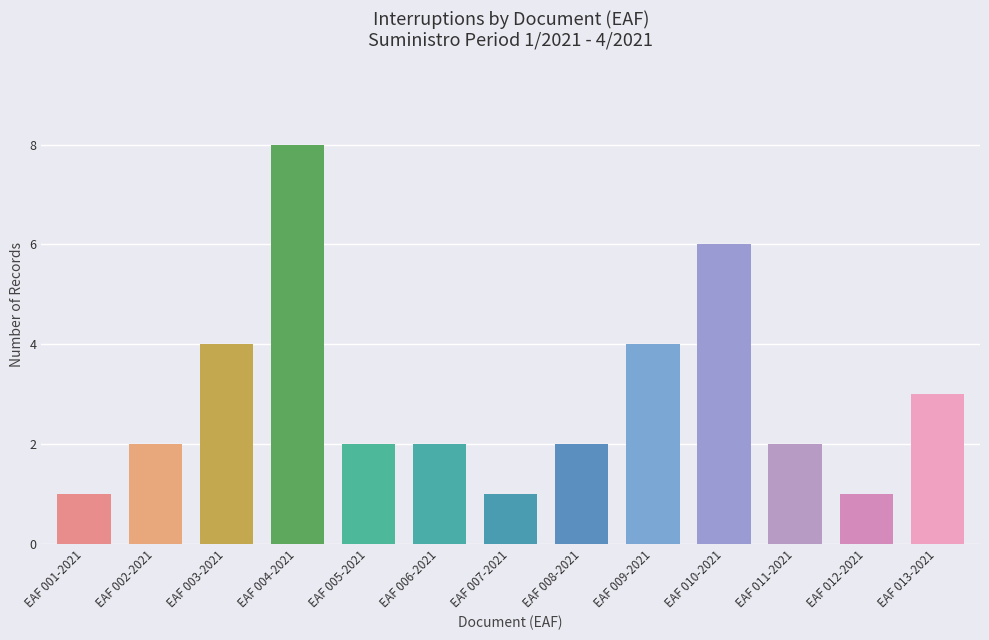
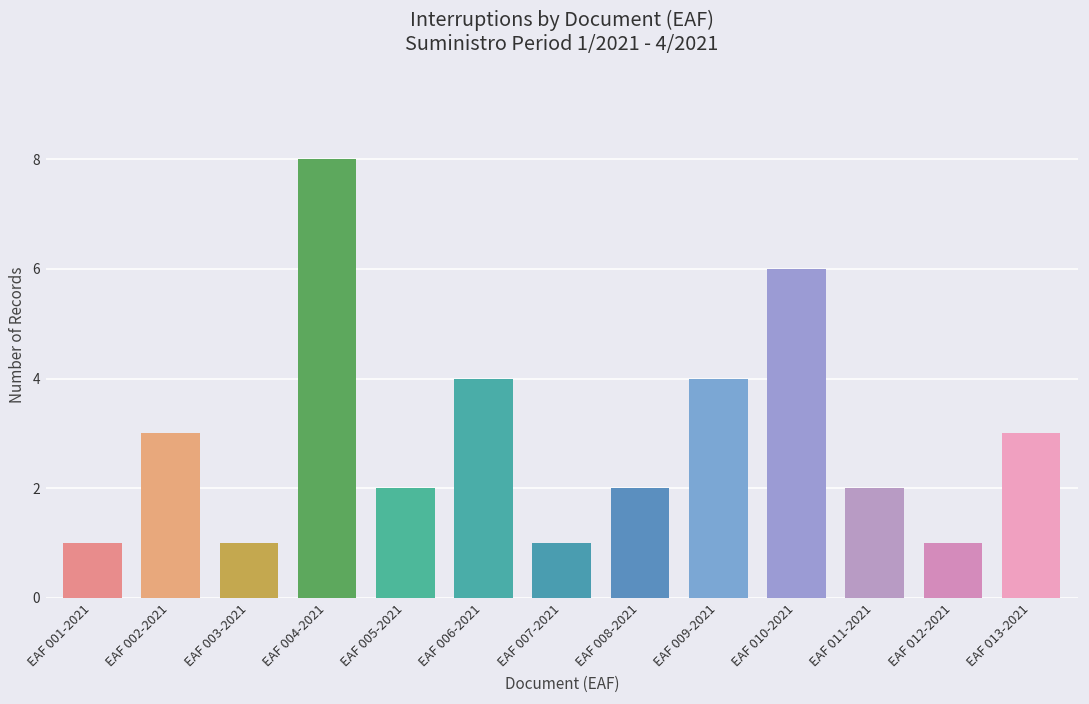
  {
    "EAF 001-2021": 1,
-   "EAF 002-2021": 2,
-   "EAF 003-2021": 4,
+   "EAF 002-2021": 3,
+   "EAF 003-2021": 1,
    "EAF 004-2021": 8,
    "EAF 005-2021": 2,
-   "EAF 006-2021": 2,
+   "EAF 006-2021": 4,
    "EAF 007-2021": 1,
    "EAF 008-2021": 2,
    "EAF 009-2021": 4,
    "EAF 010-2021": 6,
    "EAF 011-2021": 2,
    "EAF 012-2021": 1,
    "EAF 013-2021": 3
  }
